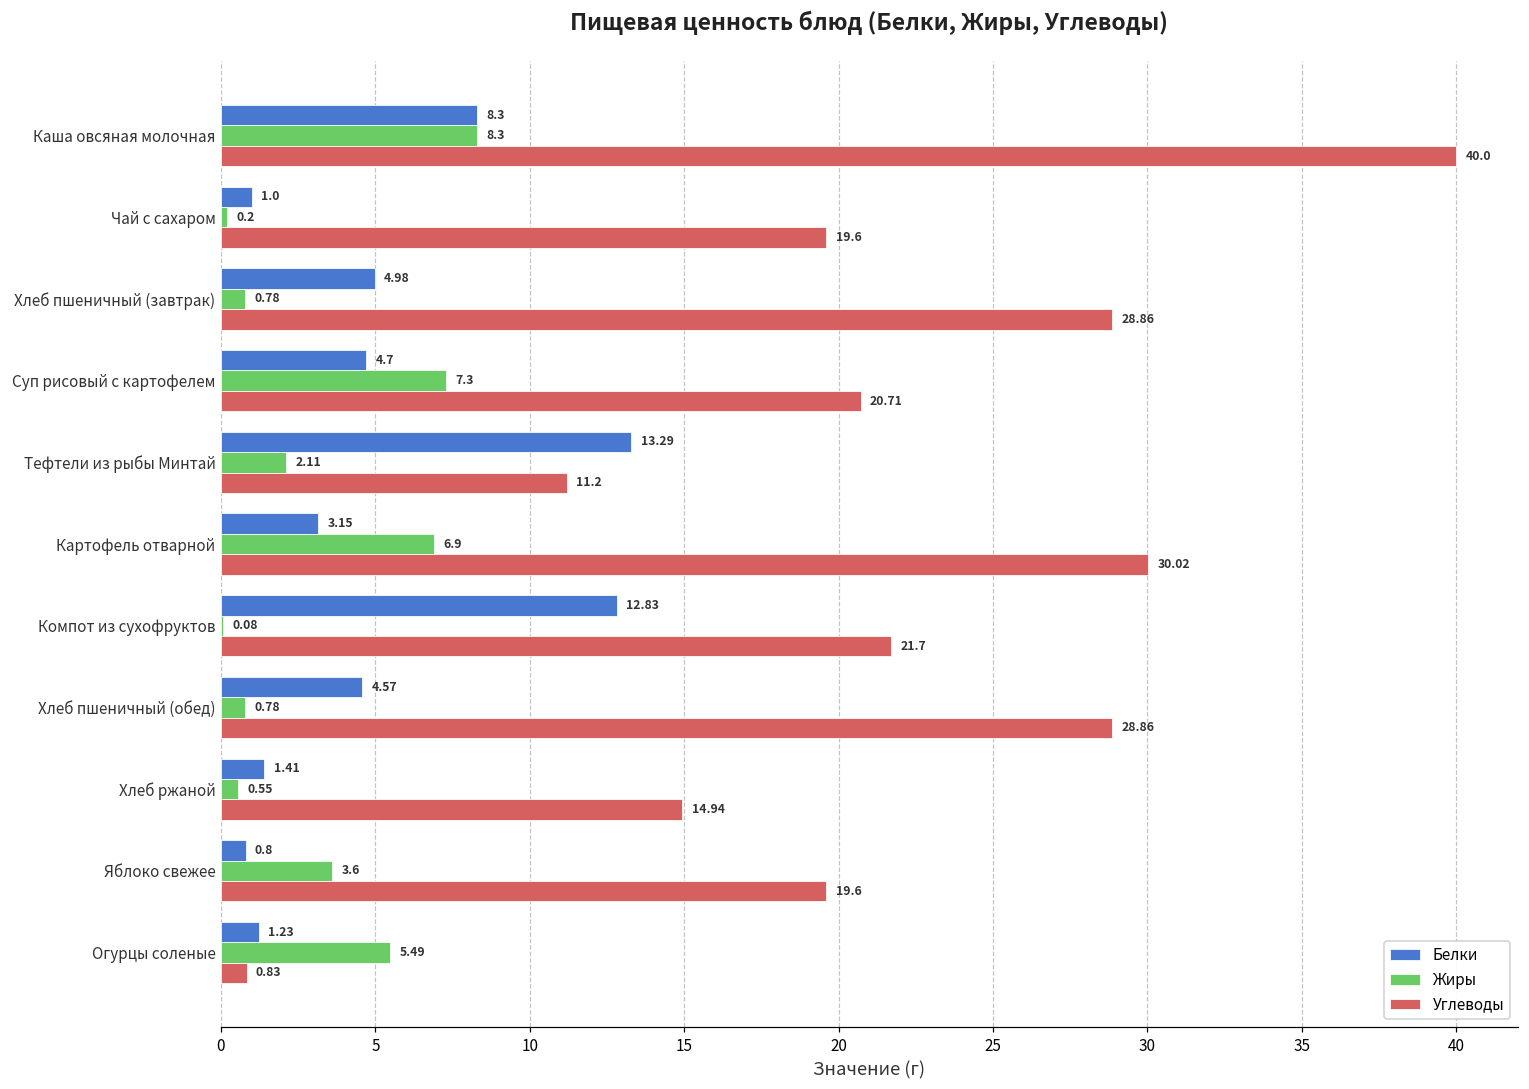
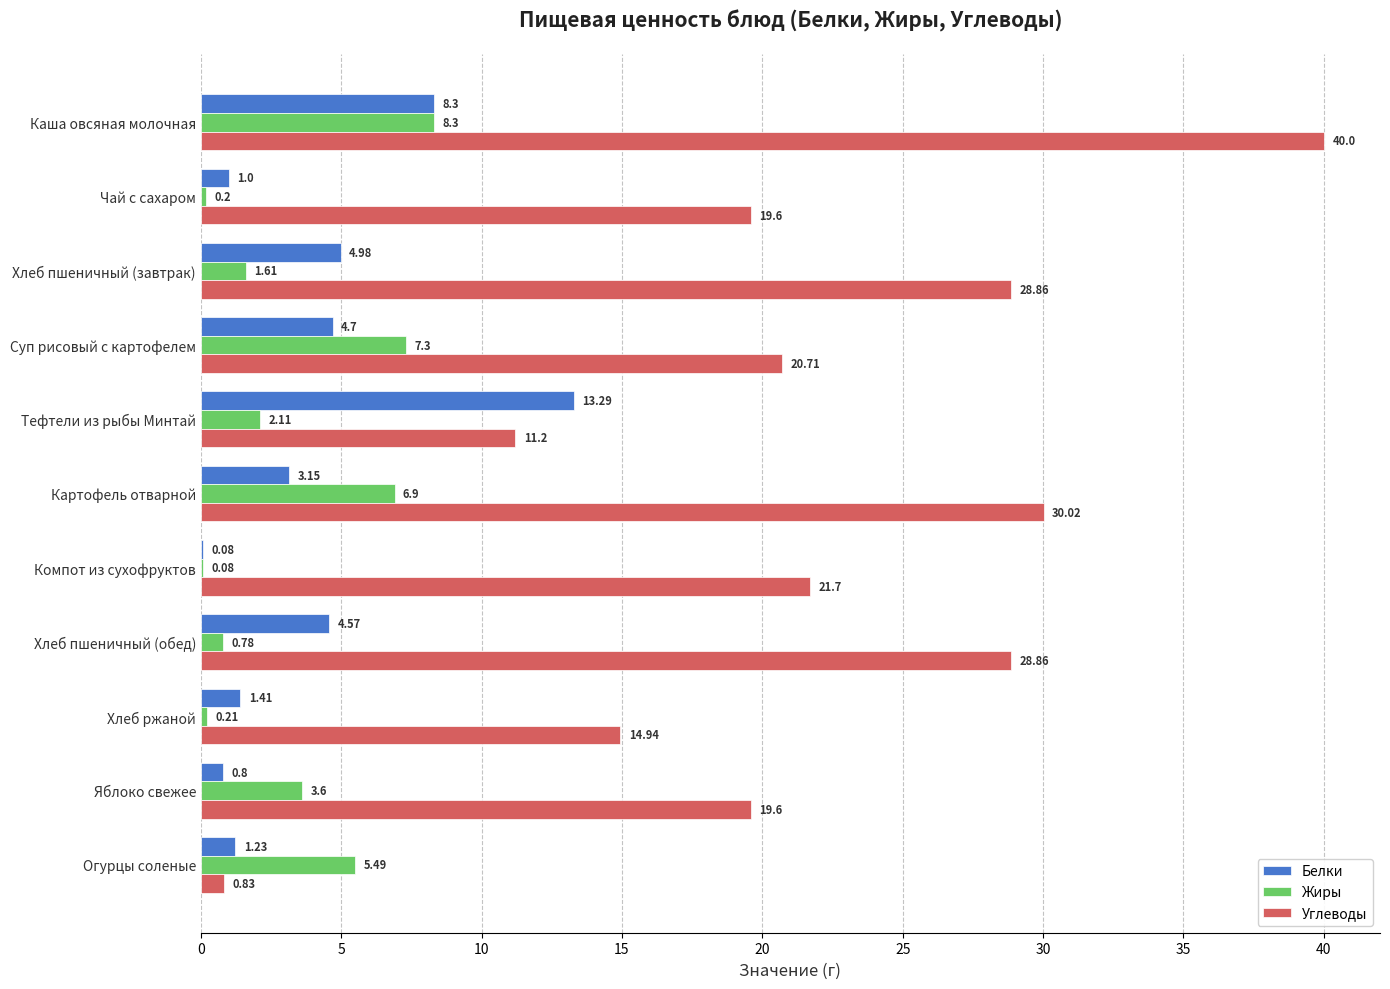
  {
    "Белки": {
      "Каша овсяная молочная": 8.3,
      "Чай с сахаром": 1.0,
      "Хлеб пшеничный (завтрак)": 4.98,
      "Суп рисовый с картофелем": 4.7,
      "Тефтели из рыбы Минтай": 13.29,
      "Картофель отварной": 3.15,
-     "Компот из сухофруктов": 12.83,
+     "Компот из сухофруктов": 0.08,
      "Хлеб пшеничный (обед)": 4.57,
      "Хлеб ржаной": 1.41,
      "Яблоко свежее": 0.8,
      "Огурцы соленые": 1.23
    },
    "Жиры": {
      "Каша овсяная молочная": 8.3,
      "Чай с сахаром": 0.2,
-     "Хлеб пшеничный (завтрак)": 0.78,
+     "Хлеб пшеничный (завтрак)": 1.61,
      "Суп рисовый с картофелем": 7.3,
      "Тефтели из рыбы Минтай": 2.11,
      "Картофель отварной": 6.9,
      "Компот из сухофруктов": 0.08,
      "Хлеб пшеничный (обед)": 0.78,
-     "Хлеб ржаной": 0.55,
+     "Хлеб ржаной": 0.21,
      "Яблоко свежее": 3.6,
      "Огурцы соленые": 5.49
    },
    "Углеводы": {
      "Каша овсяная молочная": 40.0,
      "Чай с сахаром": 19.6,
      "Хлеб пшеничный (завтрак)": 28.86,
      "Суп рисовый с картофелем": 20.71,
      "Тефтели из рыбы Минтай": 11.2,
      "Картофель отварной": 30.02,
      "Компот из сухофруктов": 21.7,
      "Хлеб пшеничный (обед)": 28.86,
      "Хлеб ржаной": 14.94,
      "Яблоко свежее": 19.6,
      "Огурцы соленые": 0.83
    }
  }
